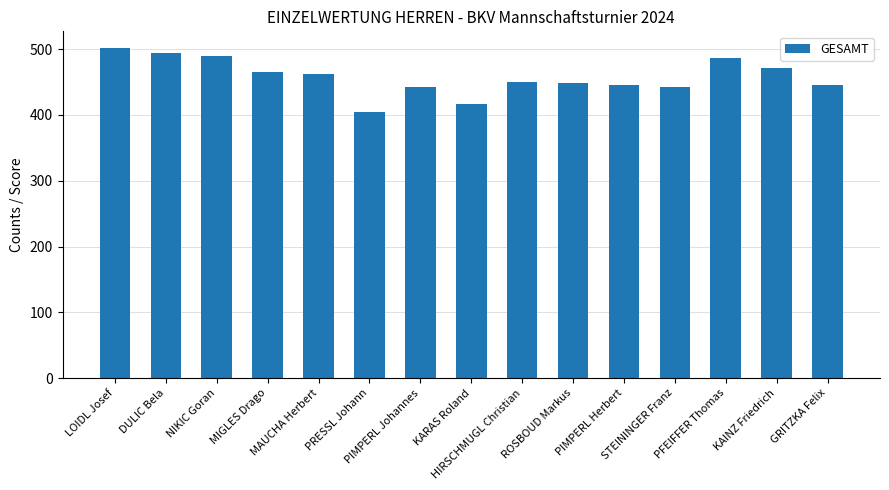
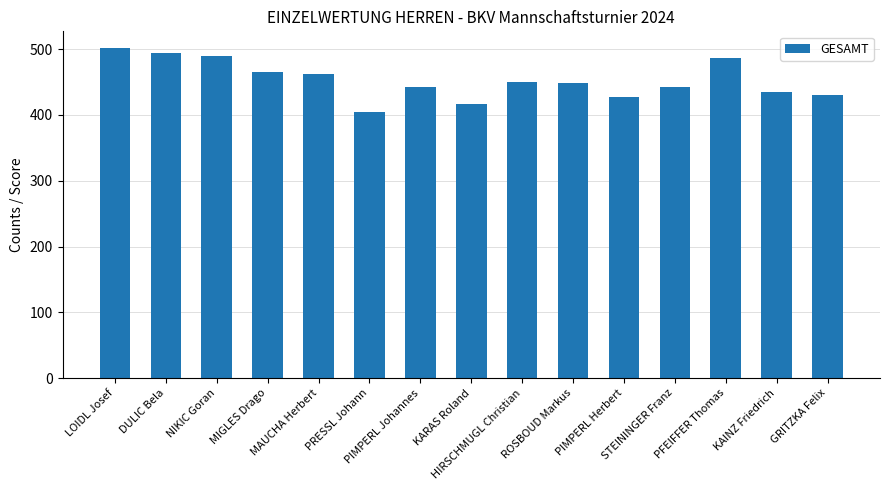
  {
    "LOIDL Josef": 500,
    "DULIC Bela": 490,
    "NIKIC Goran": 490,
    "MIGLES Drago": 470,
    "MAUCHA Herbert": 460,
    "PRESSL Johann": 410,
    "PIMPERL Johannes": 440,
    "KARAS Roland": 420,
    "HIRSCHMUGL Christian": 450,
    "ROSBOUD Markus": 450,
-   "PIMPERL Herbert": 450,
+   "PIMPERL Herbert": 430,
    "STEININGER Franz": 440,
    "PFEIFFER Thomas": 490,
-   "KAINZ Friedrich": 470,
-   "GRITZKA Felix": 450
+   "KAINZ Friedrich": 440,
+   "GRITZKA Felix": 430
  }
